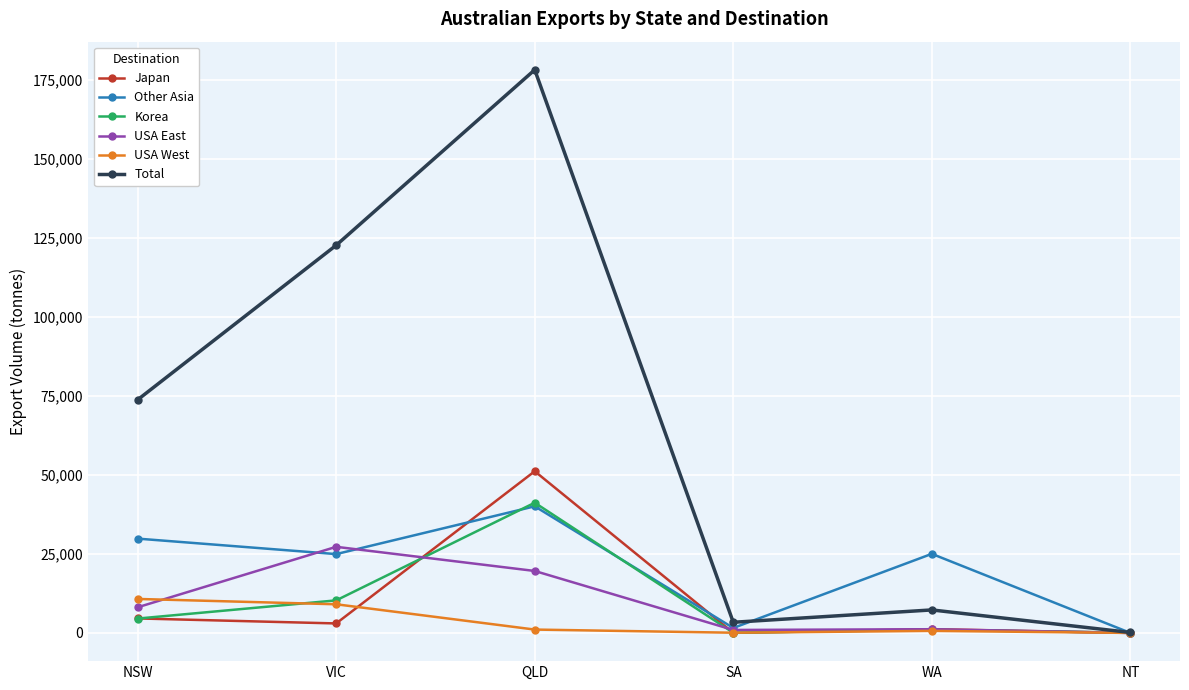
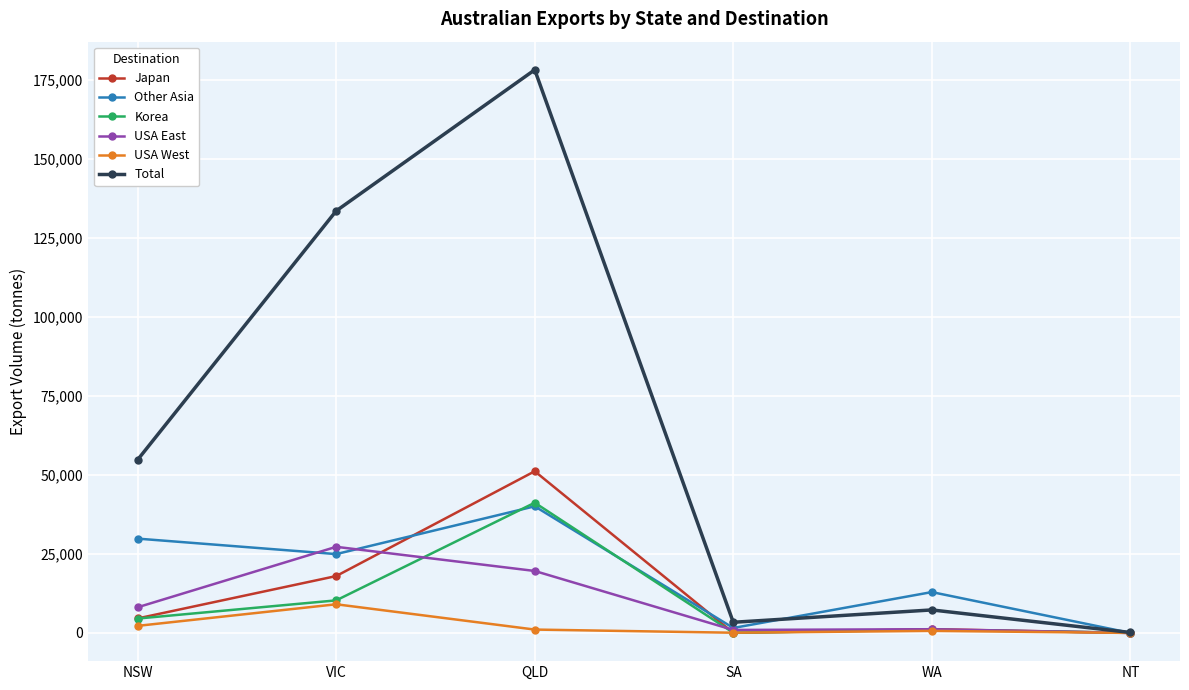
  {
    "Japan": {
-     "VIC": "3,000",
+     "VIC": "18,000",
      "QLD": "51,000"
    },
    "Other Asia": {
      "NSW": "30,000",
      "VIC": "25,000",
      "QLD": "40,000",
-     "WA": "25,000"
+     "WA": "13,000"
    },
    "Korea": {
      "VIC": "10,000",
      "QLD": "41,000"
    },
    "USA East": {
      "NSW": "8,000",
      "VIC": "27,000",
      "QLD": "20,000"
    },
    "USA West": {
-     "NSW": "11,000",
+     "NSW": "2,000",
      "VIC": "9,000",
      "QLD": "1,000"
    },
    "Total": {
-     "NSW": "74,000",
-     "VIC": "123,000",
+     "NSW": "55,000",
+     "VIC": "133,000",
      "QLD": "178,000",
      "SA": "3,000",
      "WA": "7,000"
    }
  }
